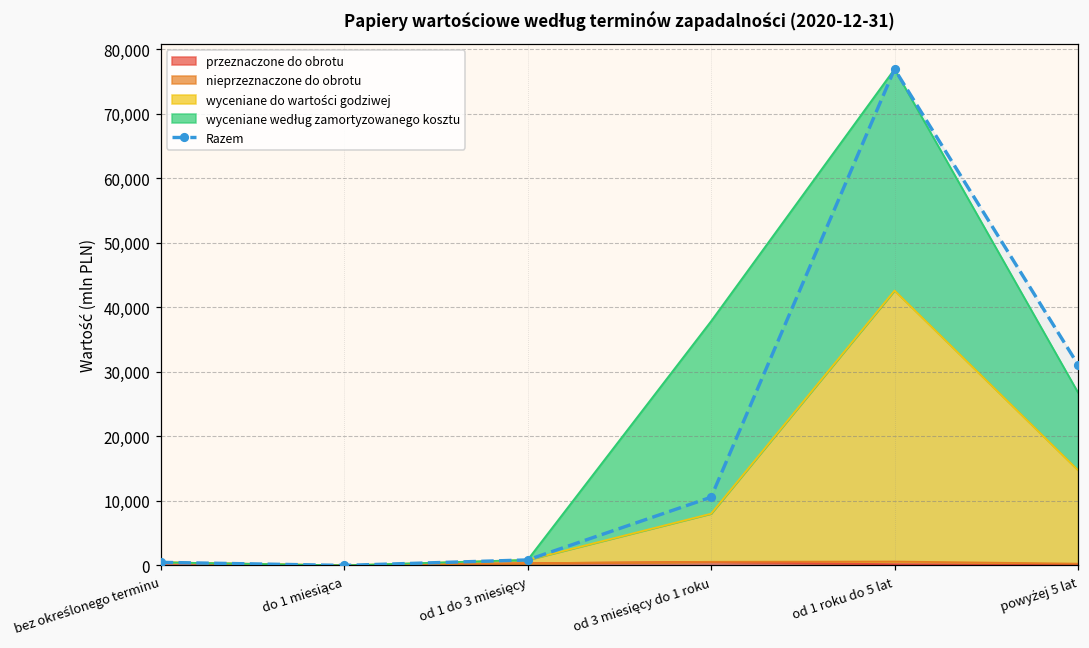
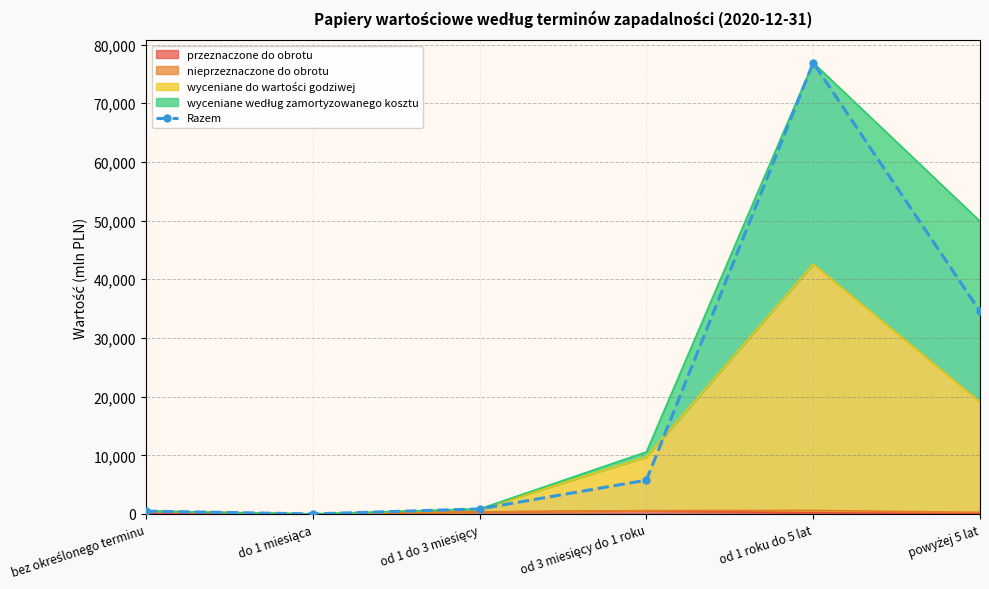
  {
    "wyceniane do wartości godziwej": {
-     "od 3 miesięcy do 1 roku": "7,000",
-     "powyżej 5 lat": "14,000"
+     "od 3 miesięcy do 1 roku": "9,000",
+     "powyżej 5 lat": "19,000"
    },
    "wyceniane według zamortyzowanego kosztu": {
-     "od 3 miesięcy do 1 roku": "30,000",
-     "powyżej 5 lat": "12,000"
+     "od 3 miesięcy do 1 roku": "1,000",
+     "powyżej 5 lat": "31,000"
    },
    "Razem": {
-     "od 3 miesięcy do 1 roku": "11,000",
-     "powyżej 5 lat": "31,000"
+     "od 3 miesięcy do 1 roku": "6,000",
+     "powyżej 5 lat": "35,000"
    }
  }
